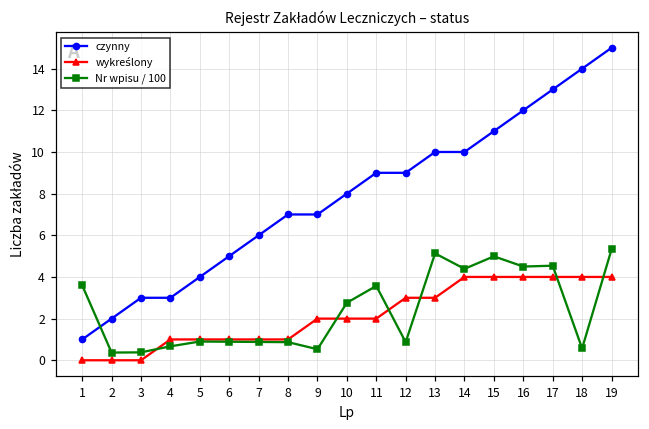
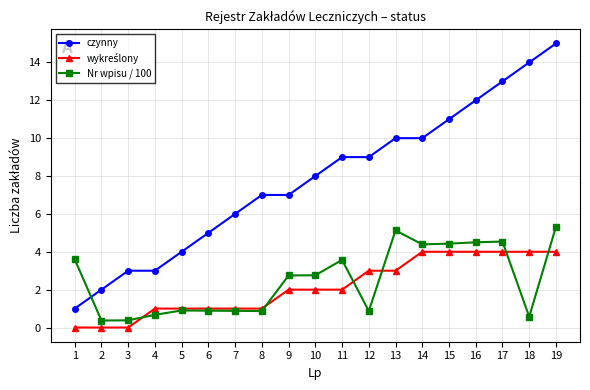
  {
    "czynny": {
      "1": 1.0,
      "2": 2.0,
      "3": 3.0,
      "4": 3.0,
      "5": 4.0,
      "6": 5.0,
      "7": 6.0,
      "8": 7.0,
      "9": 7.0,
      "10": 8.0,
      "11": 9.0,
      "12": 9.0,
      "13": 10.0,
      "14": 10.0,
      "15": 11.0,
      "16": 12.0,
      "17": 13.0,
      "18": 14.0,
      "19": 15.0
    },
    "wykreślony": {
      "1": 0.0,
      "2": 0.0,
      "3": 0.0,
      "4": 1.0,
      "9": 2.0,
      "10": 2.0,
      "11": 2.0,
      "12": 3.0,
      "13": 3.0,
      "14": 4.0,
      "15": 4.0,
      "16": 4.0,
      "17": 4.0,
      "18": 4.0,
      "19": 4.0
    },
    "Nr wpisu / 100": {
      "1": 3.6,
      "2": 0.4,
      "3": 0.4,
      "4": 0.7,
-     "9": 0.5,
+     "9": 2.8,
      "10": 2.8,
      "11": 3.6,
      "12": 0.9,
      "13": 5.1,
      "14": 4.4,
-     "15": 5.0,
+     "15": 4.4,
      "16": 4.5,
      "17": 4.5,
      "18": 0.6,
      "19": 5.3
    }
  }
